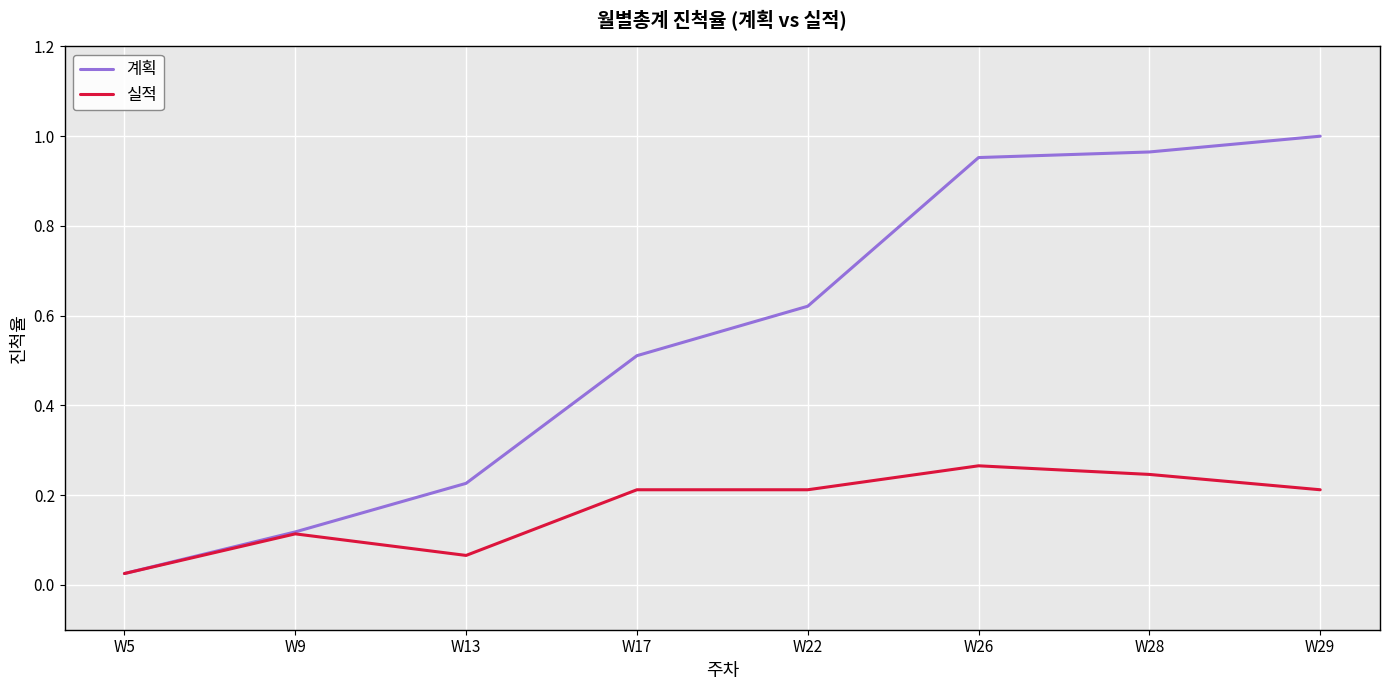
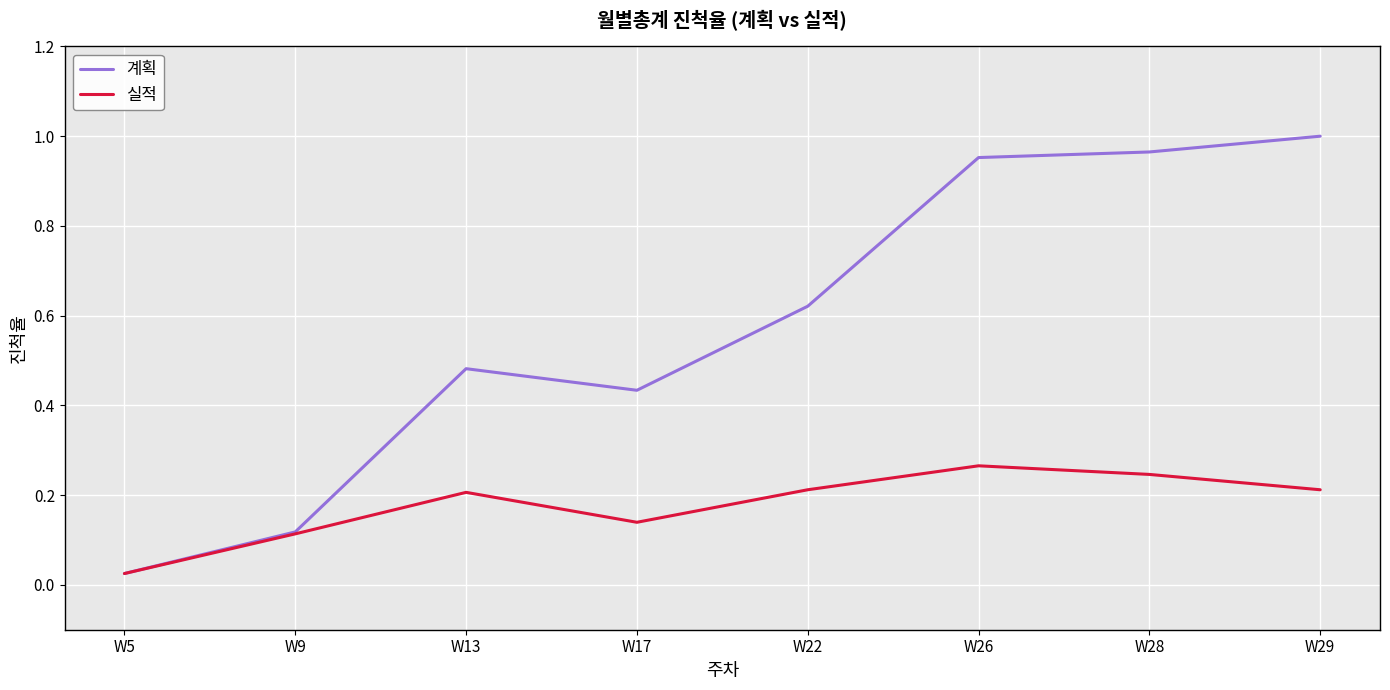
  {
    "계획": {
-     "W13": 0.23,
-     "W17": 0.51,
+     "W13": 0.48,
+     "W17": 0.43,
      "W22": 0.62,
      "W26": 0.95,
      "W28": 0.96,
      "W29": 1.00
    },
    "실적": {
-     "W13": 0.07,
-     "W17": 0.21,
+     "W13": 0.21,
+     "W17": 0.14,
      "W22": 0.21,
      "W26": 0.27,
      "W28": 0.25,
      "W29": 0.21
    }
  }
